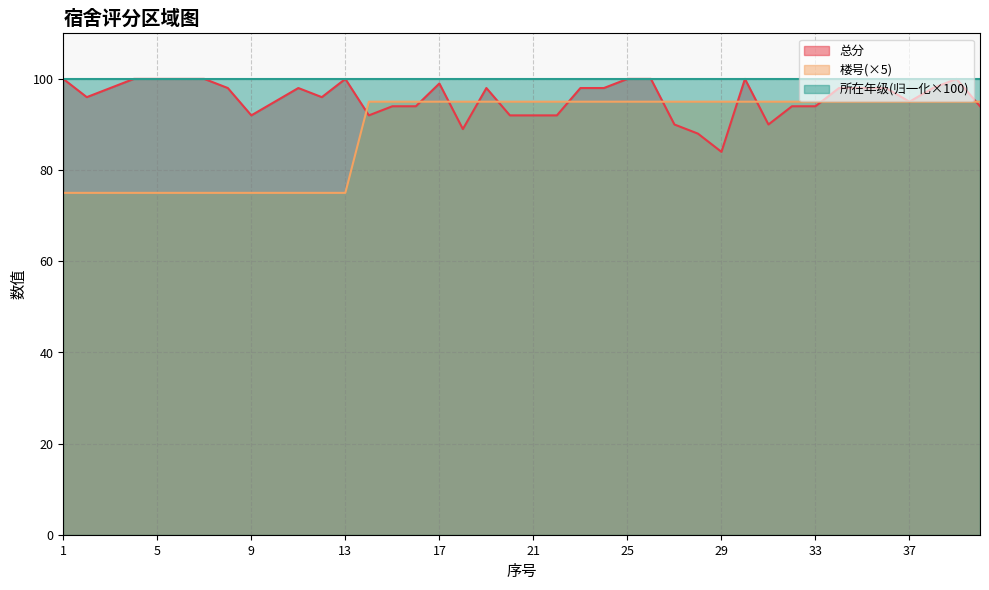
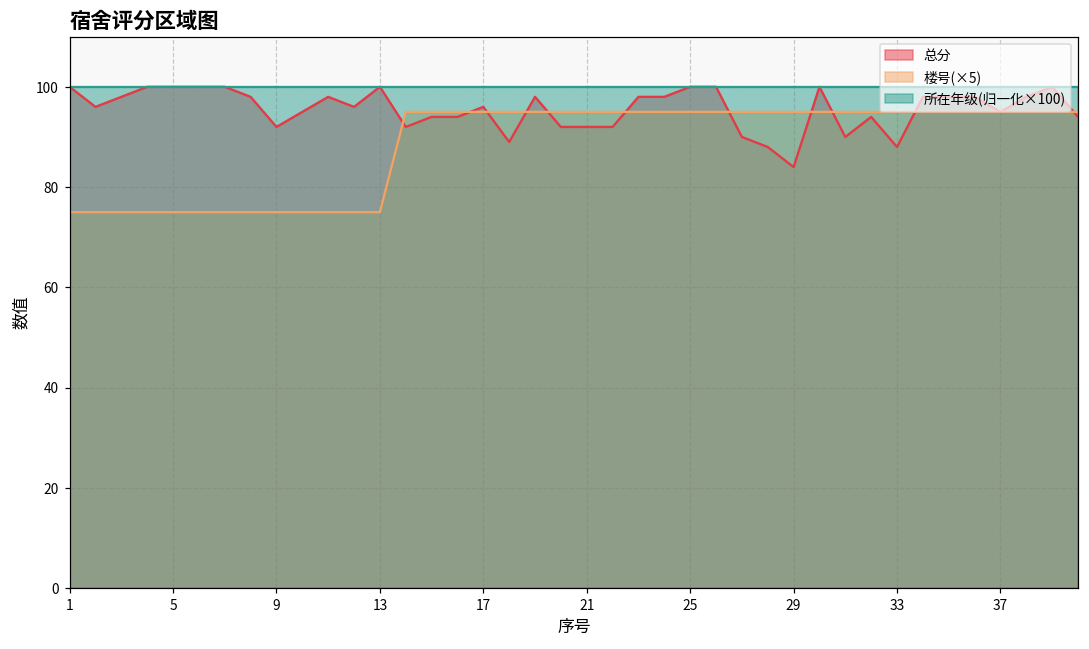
  {
    "总分": {
      "9": 92,
-     "17": 99,
+     "17": 96,
      "21": 92,
      "29": 84,
-     "33": 94
+     "33": 88
    },
    "楼号(×5)": {
      "1": 75,
      "5": 75,
      "9": 75,
      "13": 75,
      "17": 95,
      "21": 95,
      "25": 95,
      "29": 95,
      "33": 95
    },
    "所在年级(归一化×100)": {
      "9": 100,
      "17": 100,
      "21": 100,
      "29": 100
    }
  }
